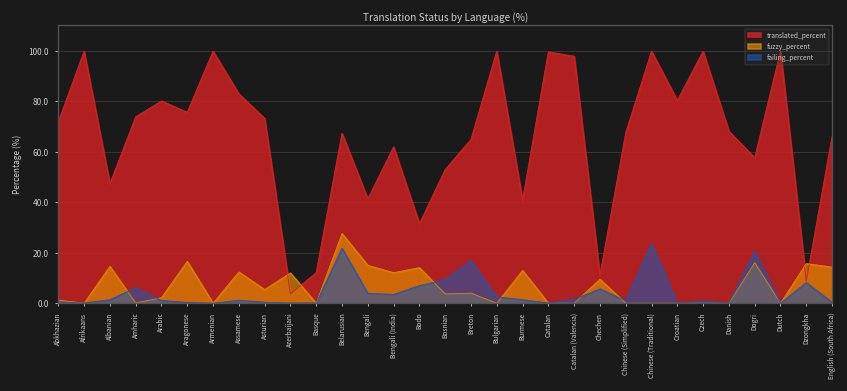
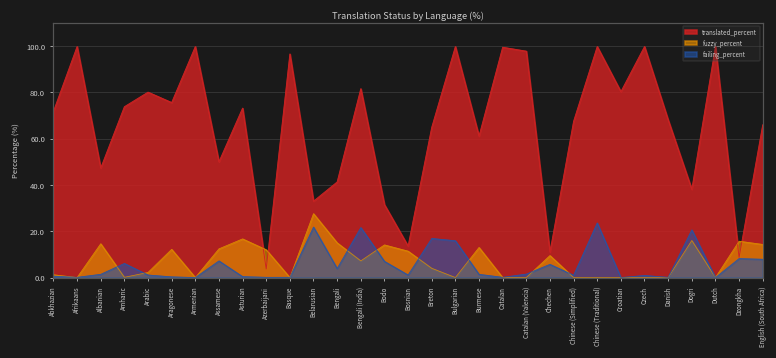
  {
    "translated_percent": {
      "Abkhazian": 72,
      "Afrikaans": 100,
      "Albanian": 47,
      "Amharic": 74,
      "Arabic": 80,
      "Aragonese": 76,
      "Armenian": 100,
-     "Assamese": 83,
+     "Assamese": 50,
      "Asturian": 73,
      "Azerbaijani": 4,
-     "Basque": 12,
-     "Belarusian": 67,
+     "Basque": 97,
+     "Belarusian": 33,
      "Bengali": 41,
-     "Bengali (India)": 62,
+     "Bengali (India)": 82,
      "Bodo": 32,
-     "Bosnian": 53,
+     "Bosnian": 14,
      "Breton": 65,
      "Bulgarian": 100,
-     "Burmese": 41,
+     "Burmese": 61,
      "Catalan": 100,
      "Catalan (Valencia)": 98,
      "Chechen": 11,
      "Chinese (Simplified)": 68,
      "Chinese (Traditional)": 100,
      "Croatian": 80,
      "Czech": 100,
      "Danish": 68,
-     "Dogri": 58,
+     "Dogri": 38,
      "English (South Africa)": 66
    },
    "fuzzy_percent": {
      "Albanian": 15,
      "Amharic": 0,
-     "Aragonese": 17,
+     "Aragonese": 12,
      "Assamese": 12,
-     "Asturian": 5,
+     "Asturian": 17,
      "Azerbaijani": 12,
      "Belarusian": 28,
      "Bengali": 15,
-     "Bengali (India)": 12,
+     "Bengali (India)": 7,
      "Bodo": 14,
-     "Bosnian": 4,
+     "Bosnian": 11,
      "Breton": 4,
      "Bulgarian": 0,
      "Burmese": 13,
      "Catalan (Valencia)": 0,
      "Chechen": 10,
      "Chinese (Traditional)": 0,
      "Dogri": 16,
      "Dzongkha": 16,
      "English (South Africa)": 14
    },
    "failing_percent": {
      "Albanian": 1,
      "Amharic": 6,
      "Aragonese": 0,
-     "Assamese": 1,
+     "Assamese": 7,
      "Asturian": 0,
      "Azerbaijani": 0,
      "Belarusian": 22,
      "Bengali": 4,
-     "Bengali (India)": 4,
+     "Bengali (India)": 22,
      "Bodo": 7,
-     "Bosnian": 9,
+     "Bosnian": 1,
      "Breton": 17,
-     "Bulgarian": 3,
+     "Bulgarian": 16,
      "Burmese": 1,
      "Catalan (Valencia)": 2,
      "Chechen": 6,
      "Chinese (Traditional)": 24,
      "Dogri": 21,
-     "English (South Africa)": 0
+     "English (South Africa)": 8
    }
  }
